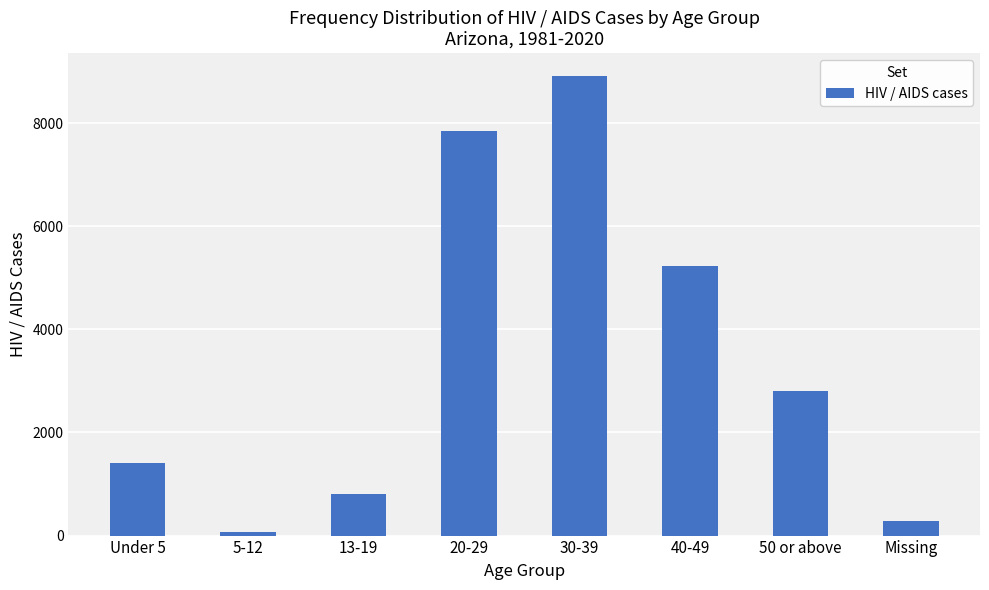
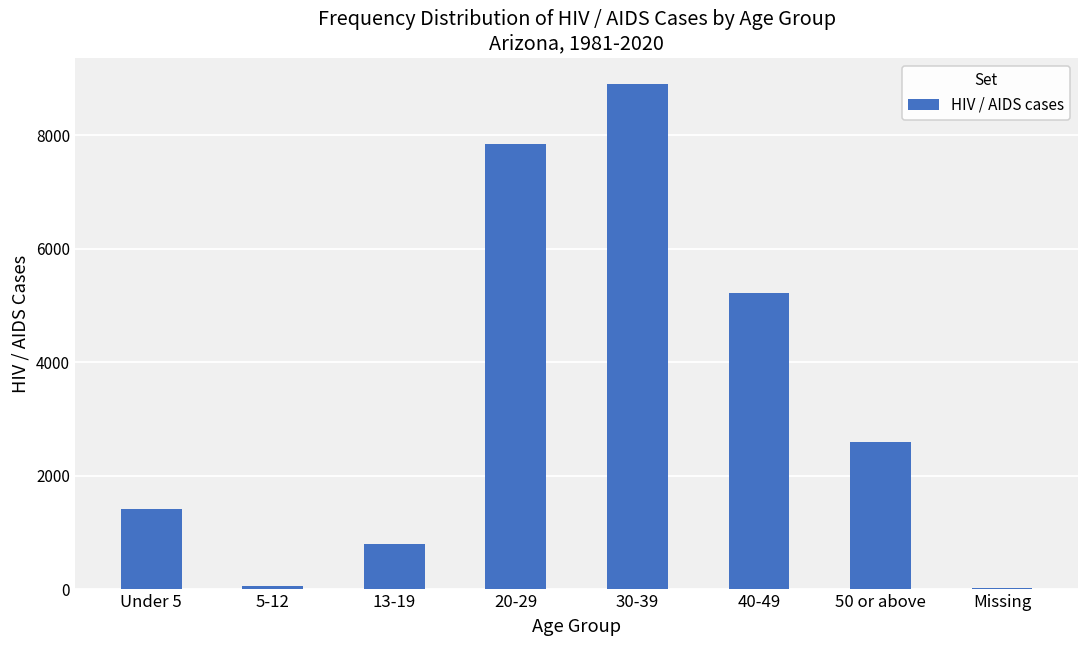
  {
    "Under 5": 1400,
    "5-12": 100,
    "13-19": 800,
    "20-29": 7900,
    "30-39": 8900,
    "40-49": 5200,
-   "50 or above": 2800,
-   "Missing": 300
+   "50 or above": 2600,
+   "Missing": 0
  }
